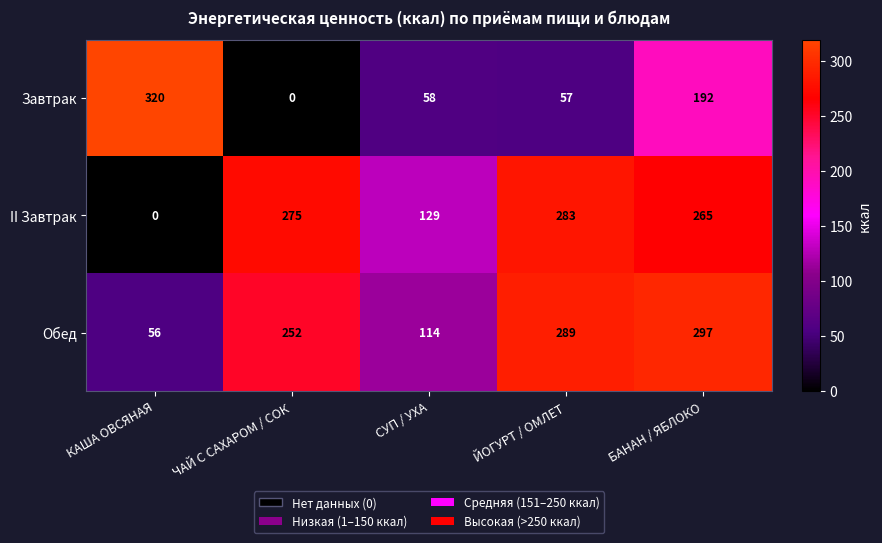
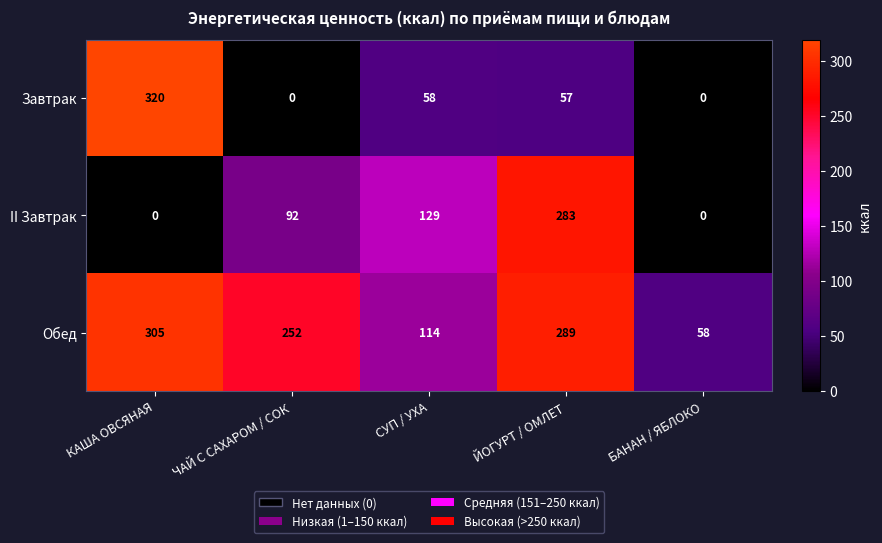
  {
    "Завтрак": {
      "КАША ОВСЯНАЯ": 320,
      "ЧАЙ С САХАРОМ / СОК": 0,
      "СУП / УХА": 58,
      "ЙОГУРТ / ОМЛЕТ": 57,
-     "БАНАН / ЯБЛОКО": 192
+     "БАНАН / ЯБЛОКО": 0
    },
    "II Завтрак": {
      "КАША ОВСЯНАЯ": 0,
-     "ЧАЙ С САХАРОМ / СОК": 275,
+     "ЧАЙ С САХАРОМ / СОК": 92,
      "СУП / УХА": 129,
      "ЙОГУРТ / ОМЛЕТ": 283,
-     "БАНАН / ЯБЛОКО": 265
+     "БАНАН / ЯБЛОКО": 0
    },
    "Обед": {
-     "КАША ОВСЯНАЯ": 56,
+     "КАША ОВСЯНАЯ": 305,
      "ЧАЙ С САХАРОМ / СОК": 252,
      "СУП / УХА": 114,
      "ЙОГУРТ / ОМЛЕТ": 289,
-     "БАНАН / ЯБЛОКО": 297
+     "БАНАН / ЯБЛОКО": 58
    }
  }
